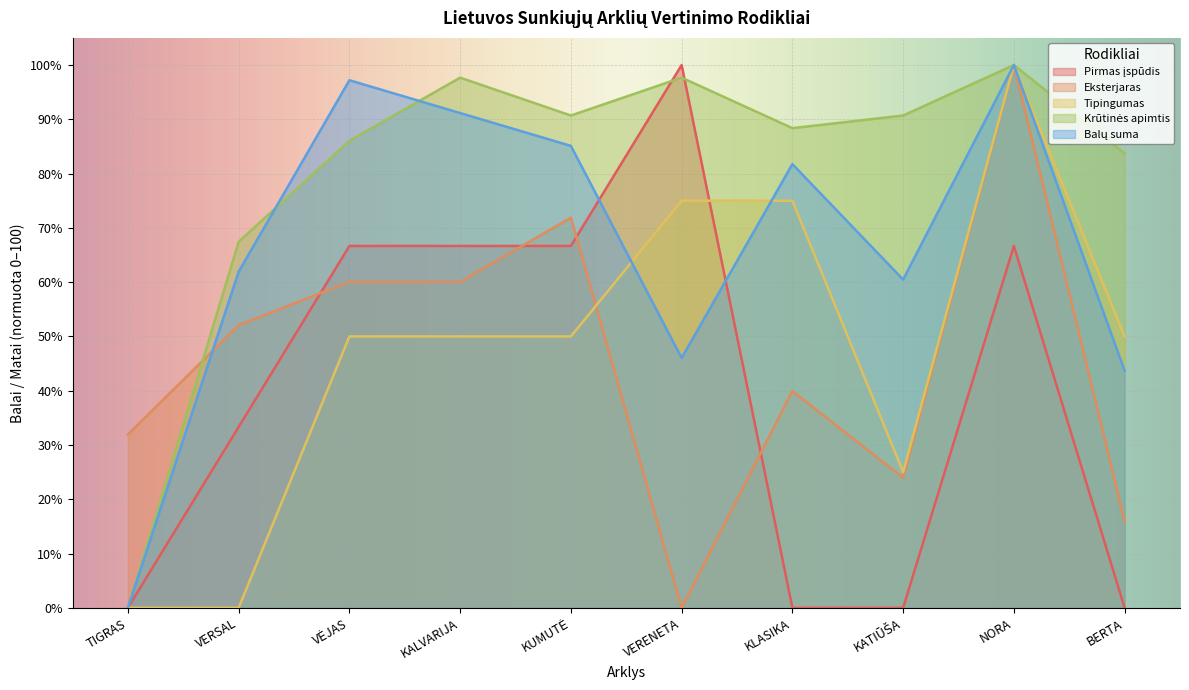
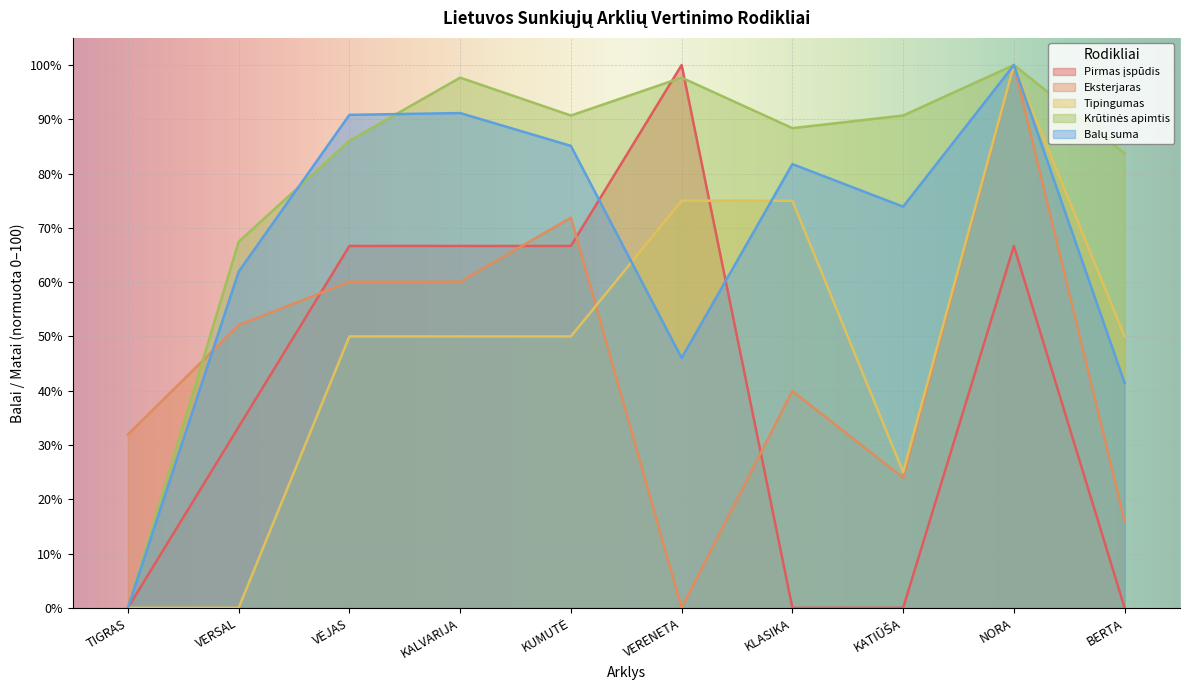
  {
    "Balų suma": {
      "VERSAL": "62%",
-     "VĖJAS": "97%",
+     "VĖJAS": "91%",
      "KALVARIJA": "91%",
      "KUMUTĖ": "85%",
      "VERENETA": "46%",
      "KLASIKA": "82%",
-     "KATIŪŠA": "60%",
-     "BERTA": "44%"
+     "KATIŪŠA": "74%",
+     "BERTA": "41%"
    }
  }
